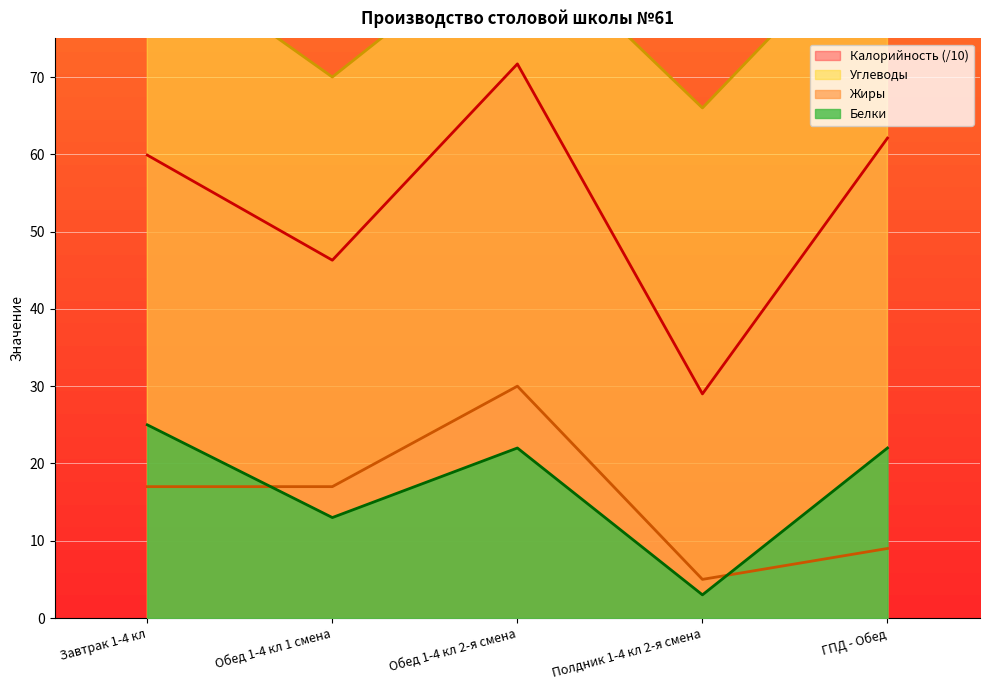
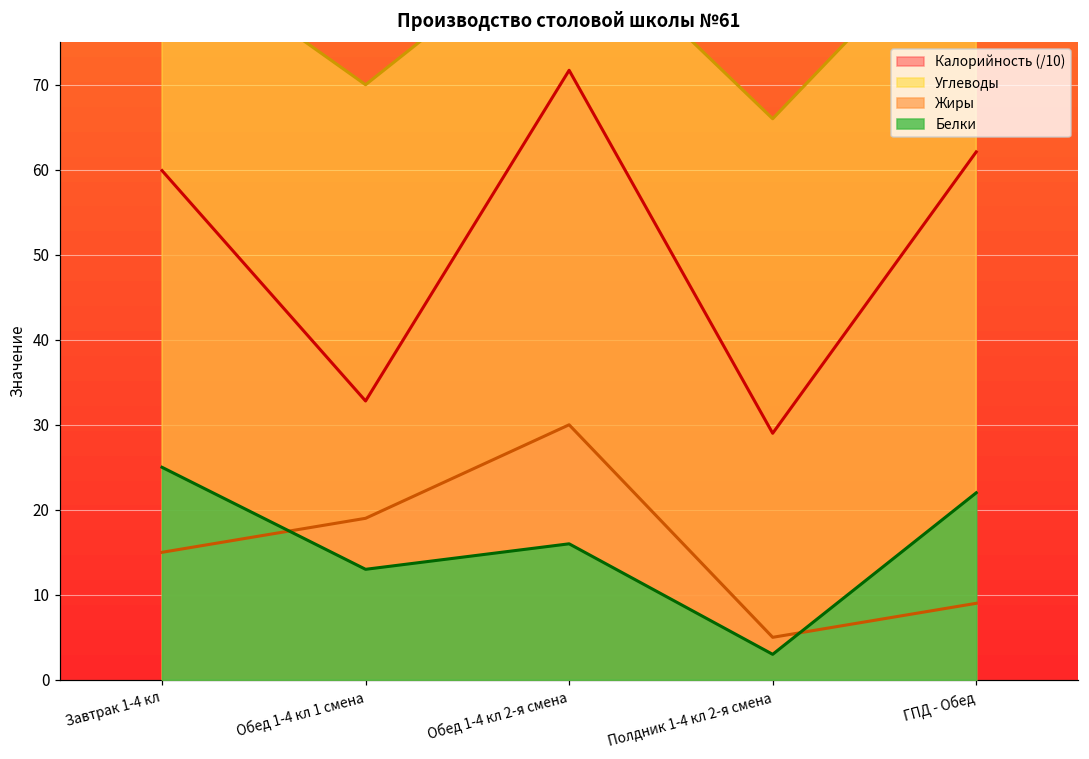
  {
    "Калорийность (/10)": {
      "Завтрак 1-4 кл": 60,
-     "Обед 1-4 кл 1 смена": 46,
+     "Обед 1-4 кл 1 смена": 33,
      "Обед 1-4 кл 2-я смена": 72,
      "Полдник 1-4 кл 2-я смена": 29,
      "ГПД - Обед": 62
    },
    "Углеводы": {
      "Обед 1-4 кл 1 смена": 70,
      "Полдник 1-4 кл 2-я смена": 66
    },
    "Жиры": {
-     "Завтрак 1-4 кл": 17,
-     "Обед 1-4 кл 1 смена": 17,
+     "Завтрак 1-4 кл": 15,
+     "Обед 1-4 кл 1 смена": 19,
      "Обед 1-4 кл 2-я смена": 30,
      "Полдник 1-4 кл 2-я смена": 5,
      "ГПД - Обед": 9
    },
    "Белки": {
      "Завтрак 1-4 кл": 25,
      "Обед 1-4 кл 1 смена": 13,
-     "Обед 1-4 кл 2-я смена": 22,
+     "Обед 1-4 кл 2-я смена": 16,
      "Полдник 1-4 кл 2-я смена": 3,
      "ГПД - Обед": 22
    }
  }
